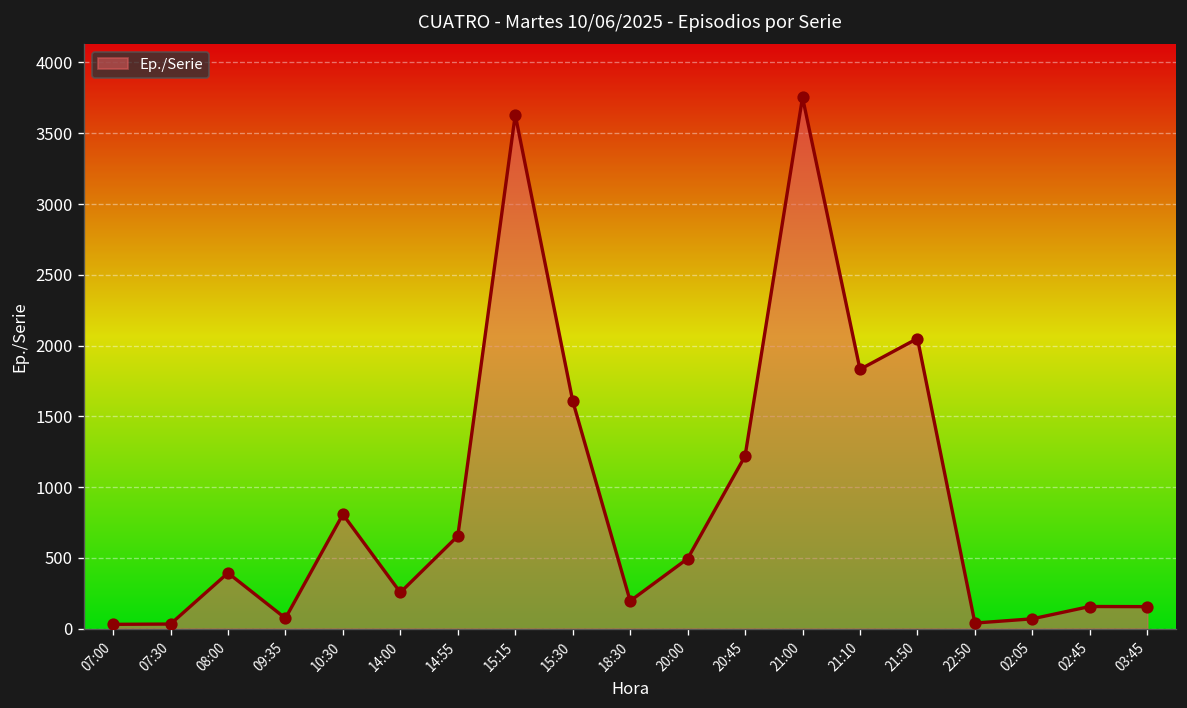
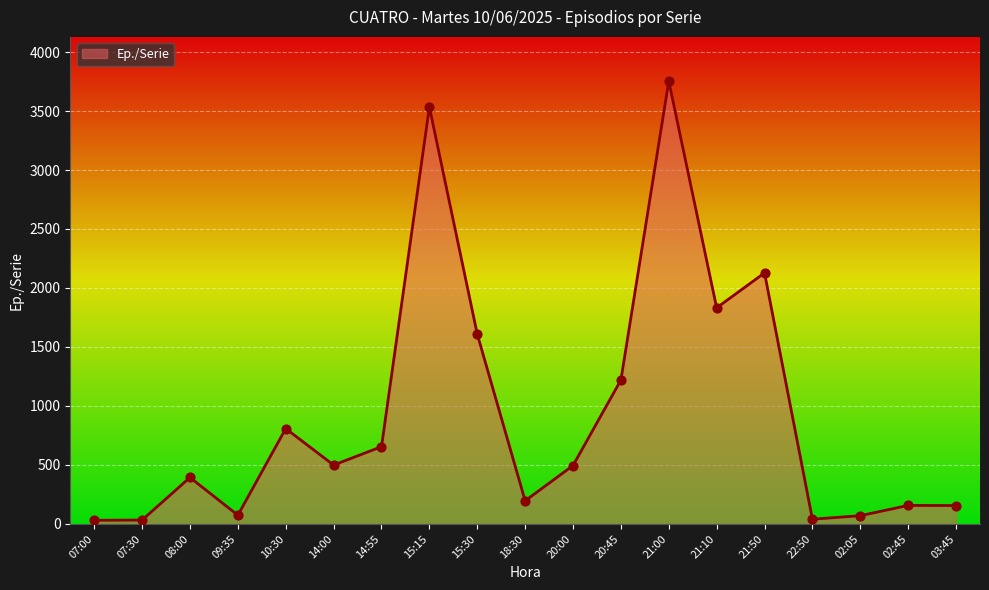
  {
    "07:00": 30,
    "07:30": 30,
    "08:00": 390,
    "09:35": 70,
    "10:30": 810,
-   "14:00": 260,
+   "14:00": 500,
    "14:55": 660,
-   "15:15": 3630,
+   "15:15": 3530,
    "15:30": 1610,
    "18:30": 200,
    "20:00": 500,
    "20:45": 1220,
    "21:00": 3750,
    "21:10": 1830,
-   "21:50": 2050,
+   "21:50": 2130,
    "22:50": 40,
    "02:05": 70,
    "02:45": 160,
    "03:45": 160
  }
